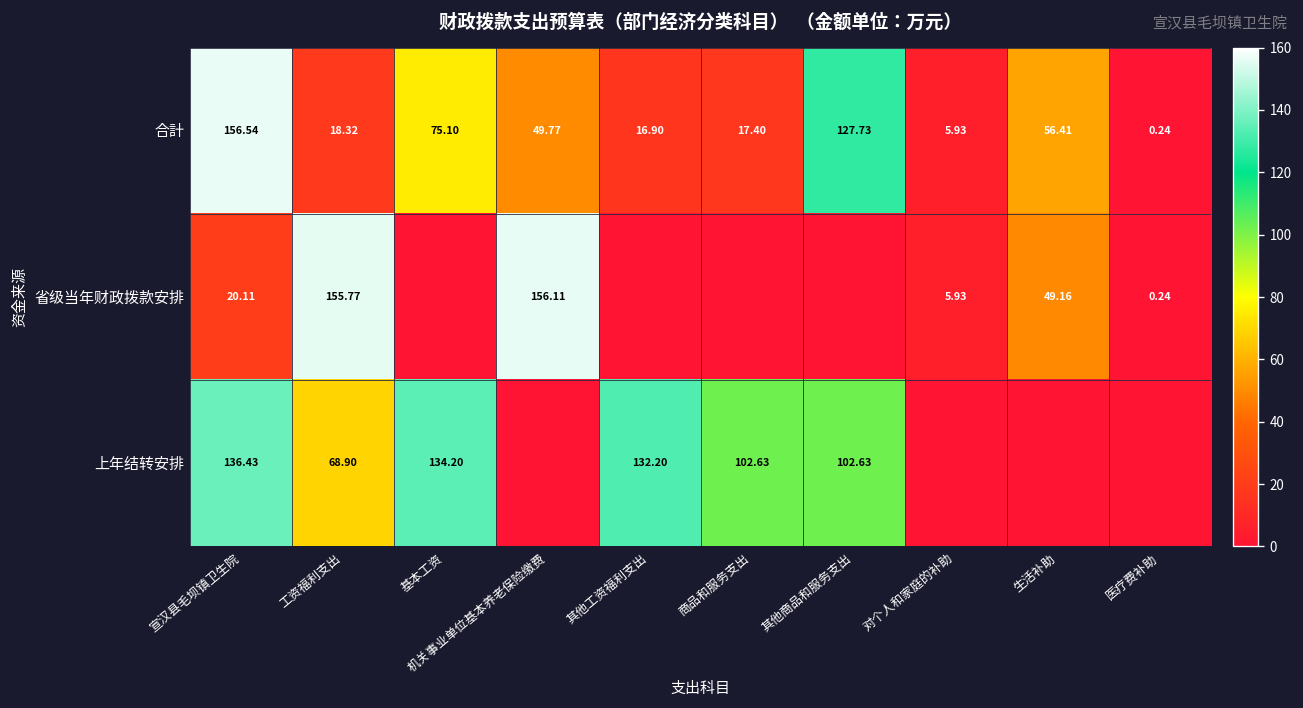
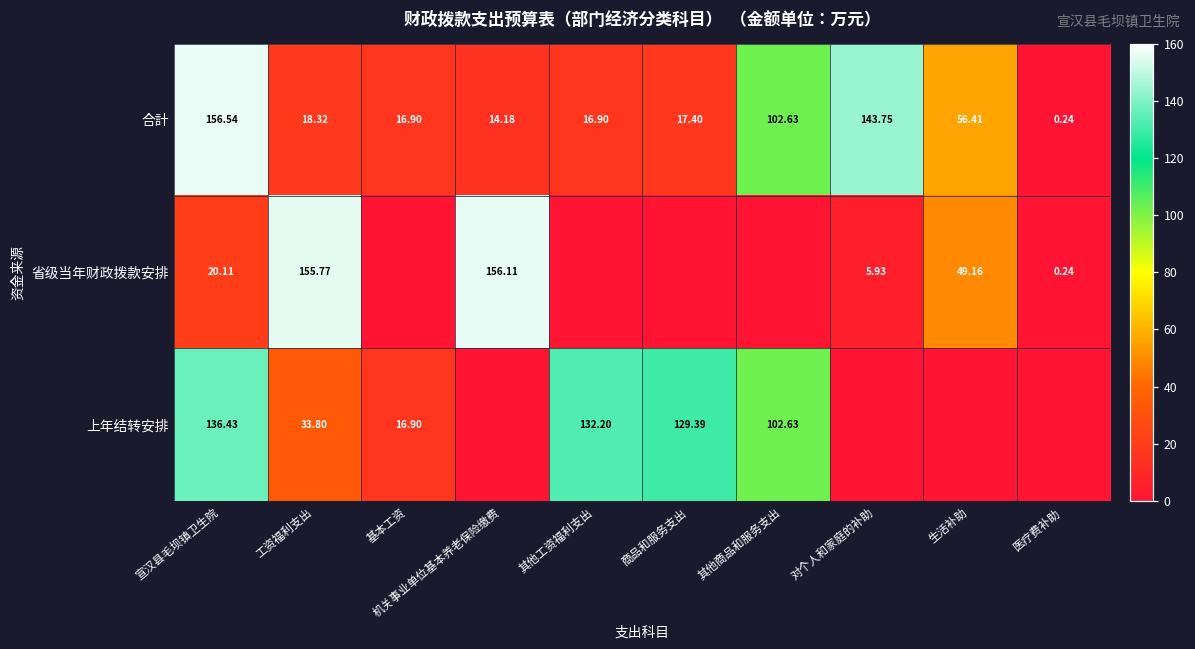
  {
    "合計": {
      "宣汉县毛坝镇卫生院": 156.54,
      "工资福利支出": 18.32,
-     "基本工资": 75.10,
-     "机关事业单位基本养老保险缴费": 49.77,
+     "基本工资": 16.90,
+     "机关事业单位基本养老保险缴费": 14.18,
      "其他工资福利支出": 16.90,
      "商品和服务支出": 17.40,
-     "其他商品和服务支出": 127.73,
-     "对个人和家庭的补助": 5.93,
+     "其他商品和服务支出": 102.63,
+     "对个人和家庭的补助": 143.75,
      "生活补助": 56.41,
      "医疗费补助": 0.24
    },
    "省级当年财政拨款安排": {
      "宣汉县毛坝镇卫生院": 20.11,
      "工资福利支出": 155.77,
      "机关事业单位基本养老保险缴费": 156.11,
      "对个人和家庭的补助": 5.93,
      "生活补助": 49.16,
      "医疗费补助": 0.24
    },
    "上年结转安排": {
      "宣汉县毛坝镇卫生院": 136.43,
-     "工资福利支出": 68.90,
-     "基本工资": 134.20,
+     "工资福利支出": 33.80,
+     "基本工资": 16.90,
      "其他工资福利支出": 132.20,
-     "商品和服务支出": 102.63,
+     "商品和服务支出": 129.39,
      "其他商品和服务支出": 102.63
    }
  }
